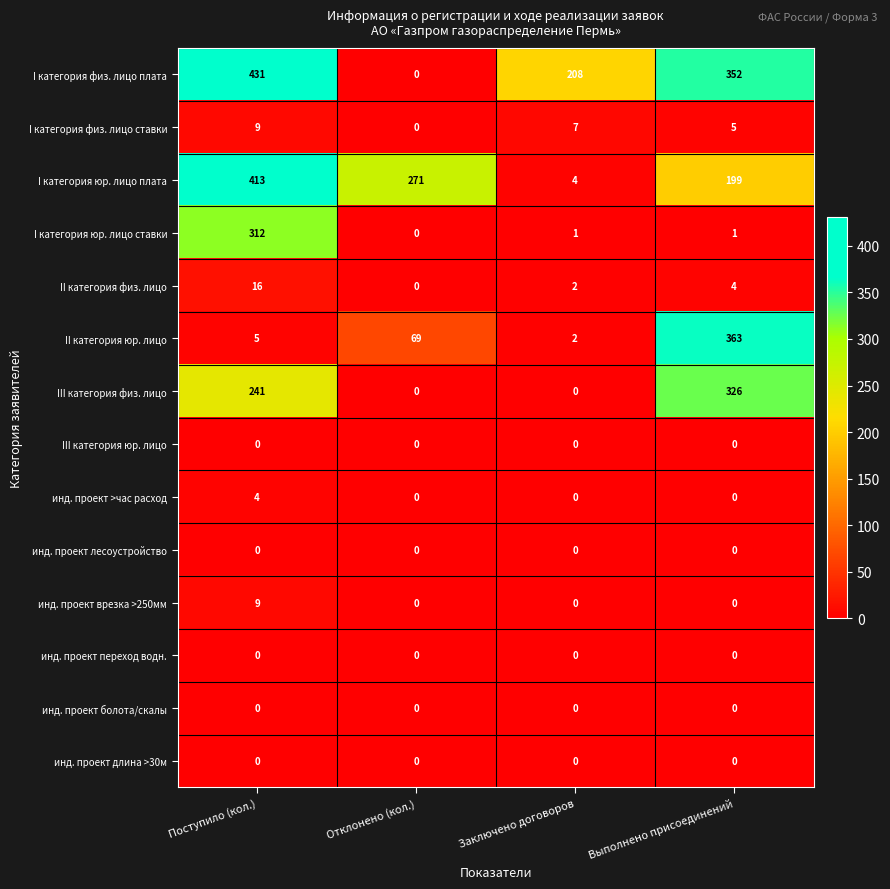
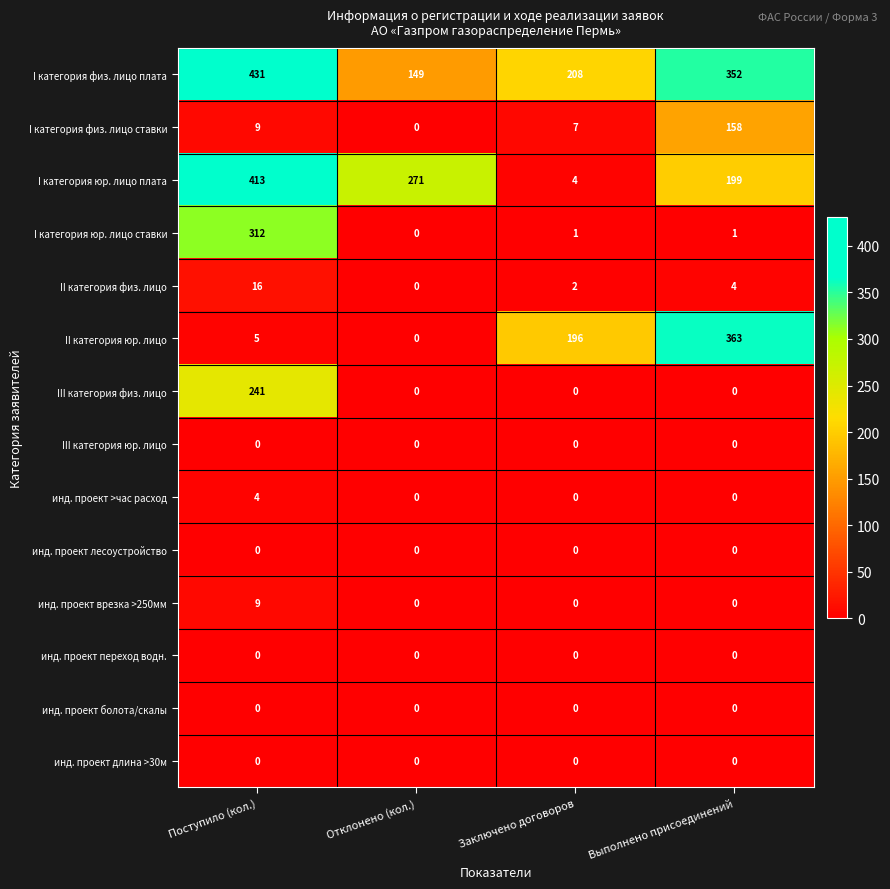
  {
    "I категория физ. лицо плата": {
      "Поступило (кол.)": 431,
-     "Отклонено (кол.)": 0,
+     "Отклонено (кол.)": 149,
      "Заключено договоров": 208,
      "Выполнено присоединений": 352
    },
    "I категория физ. лицо ставки": {
      "Поступило (кол.)": 9,
      "Отклонено (кол.)": 0,
      "Заключено договоров": 7,
-     "Выполнено присоединений": 5
+     "Выполнено присоединений": 158
    },
    "I категория юр. лицо плата": {
      "Поступило (кол.)": 413,
      "Отклонено (кол.)": 271,
      "Заключено договоров": 4,
      "Выполнено присоединений": 199
    },
    "I категория юр. лицо ставки": {
      "Поступило (кол.)": 312,
      "Отклонено (кол.)": 0,
      "Заключено договоров": 1,
      "Выполнено присоединений": 1
    },
    "II категория физ. лицо": {
      "Поступило (кол.)": 16,
      "Отклонено (кол.)": 0,
      "Заключено договоров": 2,
      "Выполнено присоединений": 4
    },
    "II категория юр. лицо": {
      "Поступило (кол.)": 5,
-     "Отклонено (кол.)": 69,
-     "Заключено договоров": 2,
+     "Отклонено (кол.)": 0,
+     "Заключено договоров": 196,
      "Выполнено присоединений": 363
    },
    "III категория физ. лицо": {
      "Поступило (кол.)": 241,
      "Отклонено (кол.)": 0,
      "Заключено договоров": 0,
-     "Выполнено присоединений": 326
+     "Выполнено присоединений": 0
    },
    "III категория юр. лицо": {
      "Поступило (кол.)": 0,
      "Отклонено (кол.)": 0,
      "Заключено договоров": 0,
      "Выполнено присоединений": 0
    },
    "инд. проект >час расход": {
      "Поступило (кол.)": 4,
      "Отклонено (кол.)": 0,
      "Заключено договоров": 0,
      "Выполнено присоединений": 0
    },
    "инд. проект лесоустройство": {
      "Поступило (кол.)": 0,
      "Отклонено (кол.)": 0,
      "Заключено договоров": 0,
      "Выполнено присоединений": 0
    },
    "инд. проект врезка >250мм": {
      "Поступило (кол.)": 9,
      "Отклонено (кол.)": 0,
      "Заключено договоров": 0,
      "Выполнено присоединений": 0
    },
    "инд. проект переход водн.": {
      "Поступило (кол.)": 0,
      "Отклонено (кол.)": 0,
      "Заключено договоров": 0,
      "Выполнено присоединений": 0
    },
    "инд. проект болота/скалы": {
      "Поступило (кол.)": 0,
      "Отклонено (кол.)": 0,
      "Заключено договоров": 0,
      "Выполнено присоединений": 0
    },
    "инд. проект длина >30м": {
      "Поступило (кол.)": 0,
      "Отклонено (кол.)": 0,
      "Заключено договоров": 0,
      "Выполнено присоединений": 0
    }
  }
